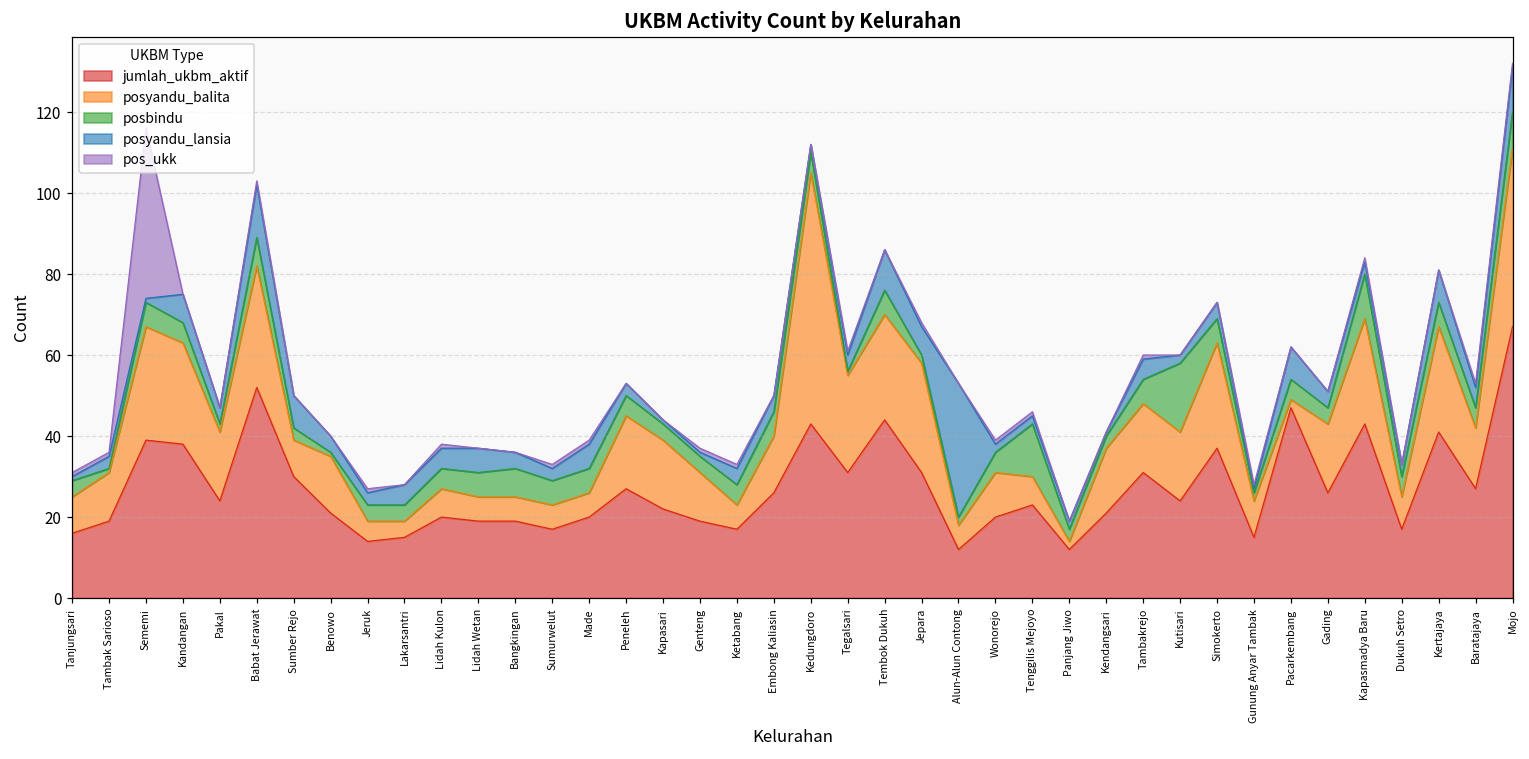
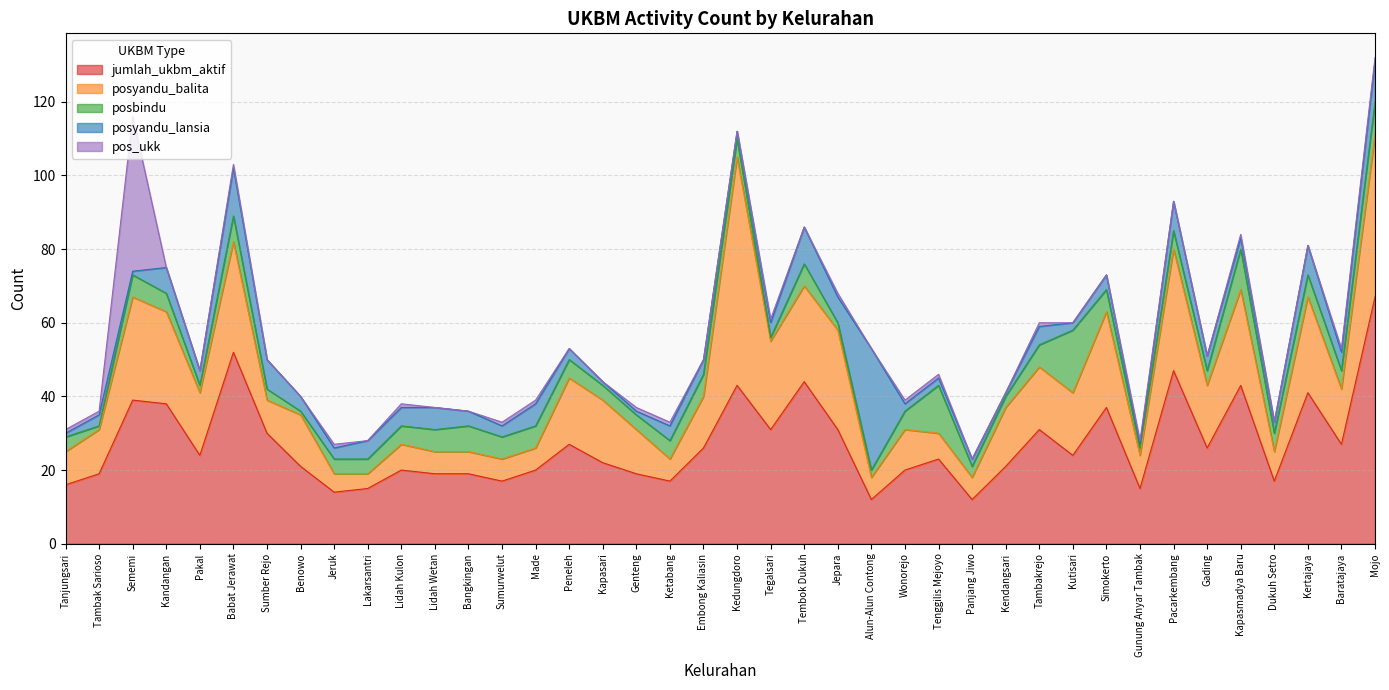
  {
    "jumlah_ukbm_aktif": {
      "Tanjungsari": 16,
      "Tambak Sarioso": 19,
      "Sememi": 39,
      "Kandangan": 38,
      "Pakal": 24,
      "Babat Jerawat": 52,
      "Sumber Rejo": 30,
      "Benowo": 21,
      "Jeruk": 14,
      "Lakarsantri": 15,
      "Lidah Kulon": 20,
      "Lidah Wetan": 19,
      "Bangkingan": 19,
      "Sumurwelut": 17,
      "Made": 20,
      "Peneleh": 27,
      "Kapasari": 22,
      "Genteng": 19,
      "Ketabang": 17,
      "Embong Kaliasin": 26,
      "Kedungdoro": 43,
      "Tegalsari": 31,
      "Tembok Dukuh": 44,
      "Jepara": 31,
      "Alun-Alun Contong": 12,
      "Wonorejo": 20,
      "Tenggilis Mejoyo": 23,
      "Panjang Jiwo": 12,
      "Kendangsari": 21,
      "Tambakrejo": 31,
      "Kutisari": 24,
      "Simokerto": 37,
      "Gunung Anyar Tambak": 15,
      "Pacarkembang": 47,
      "Gading": 26,
      "Kapasmadya Baru": 43,
      "Dukuh Setro": 17,
      "Kertajaya": 41,
      "Baratajaya": 27,
      "Mojo": 67
    },
    "posyandu_balita": {
      "Tanjungsari": 9,
      "Tambak Sarioso": 12,
      "Sememi": 28,
      "Kandangan": 25,
      "Pakal": 17,
      "Babat Jerawat": 30,
      "Sumber Rejo": 9,
      "Benowo": 14,
      "Jeruk": 5,
      "Lakarsantri": 4,
      "Lidah Kulon": 7,
      "Lidah Wetan": 6,
      "Bangkingan": 6,
      "Sumurwelut": 6,
      "Made": 6,
      "Peneleh": 18,
      "Kapasari": 17,
      "Genteng": 12,
      "Ketabang": 6,
      "Embong Kaliasin": 14,
      "Kedungdoro": 62,
      "Tegalsari": 24,
      "Tembok Dukuh": 26,
      "Jepara": 27,
      "Alun-Alun Contong": 6,
      "Wonorejo": 11,
      "Tenggilis Mejoyo": 7,
-     "Panjang Jiwo": 2,
+     "Panjang Jiwo": 6,
      "Kendangsari": 16,
      "Tambakrejo": 17,
      "Kutisari": 17,
      "Simokerto": 26,
      "Gunung Anyar Tambak": 9,
-     "Pacarkembang": 2,
+     "Pacarkembang": 33,
      "Gading": 17,
      "Kapasmadya Baru": 26,
      "Dukuh Setro": 8,
      "Kertajaya": 26,
      "Baratajaya": 15,
      "Mojo": 44
    },
    "posbindu": {
      "Tanjungsari": 4,
      "Tambak Sarioso": 1,
      "Sememi": 6,
      "Kandangan": 5,
      "Pakal": 2,
      "Babat Jerawat": 7,
      "Sumber Rejo": 3,
      "Benowo": 1,
      "Jeruk": 4,
      "Lakarsantri": 4,
      "Lidah Kulon": 5,
      "Lidah Wetan": 6,
      "Bangkingan": 7,
      "Sumurwelut": 6,
      "Made": 6,
      "Peneleh": 5,
      "Kapasari": 4,
      "Genteng": 4,
      "Ketabang": 5,
      "Embong Kaliasin": 6,
      "Kedungdoro": 5,
      "Tegalsari": 1,
      "Tembok Dukuh": 6,
      "Jepara": 2,
      "Alun-Alun Contong": 2,
      "Wonorejo": 5,
      "Tenggilis Mejoyo": 13,
      "Panjang Jiwo": 3,
      "Kendangsari": 3,
      "Tambakrejo": 6,
      "Kutisari": 17,
      "Simokerto": 6,
      "Gunung Anyar Tambak": 2,
      "Pacarkembang": 5,
      "Gading": 4,
      "Kapasmadya Baru": 11,
      "Dukuh Setro": 5,
      "Kertajaya": 6,
      "Baratajaya": 5,
      "Mojo": 9
    },
    "posyandu_lansia": {
      "Tanjungsari": 1,
      "Tambak Sarioso": 3,
      "Sememi": 1,
      "Babat Jerawat": 13,
      "Jeruk": 3,
      "Lidah Kulon": 5,
      "Sumurwelut": 3,
      "Made": 6,
      "Genteng": 1,
      "Ketabang": 4,
      "Tegalsari": 4,
      "Jepara": 7,
      "Wonorejo": 2,
      "Tenggilis Mejoyo": 2,
      "Tambakrejo": 5,
      "Gunung Anyar Tambak": 1,
      "Kapasmadya Baru": 3,
      "Baratajaya": 5,
      "Mojo": 11
    },
    "pos_ukk": {
      "Tanjungsari": 1,
      "Tambak Sarioso": 1,
      "Babat Jerawat": 1,
      "Jeruk": 1,
      "Lidah Kulon": 1,
      "Sumurwelut": 1,
      "Made": 1,
      "Genteng": 1,
      "Ketabang": 1,
      "Tegalsari": 1,
      "Jepara": 1,
      "Wonorejo": 1,
      "Tenggilis Mejoyo": 1,
      "Tambakrejo": 1,
      "Gunung Anyar Tambak": 1,
      "Kapasmadya Baru": 1,
      "Baratajaya": 1,
      "Mojo": 1
    }
  }
